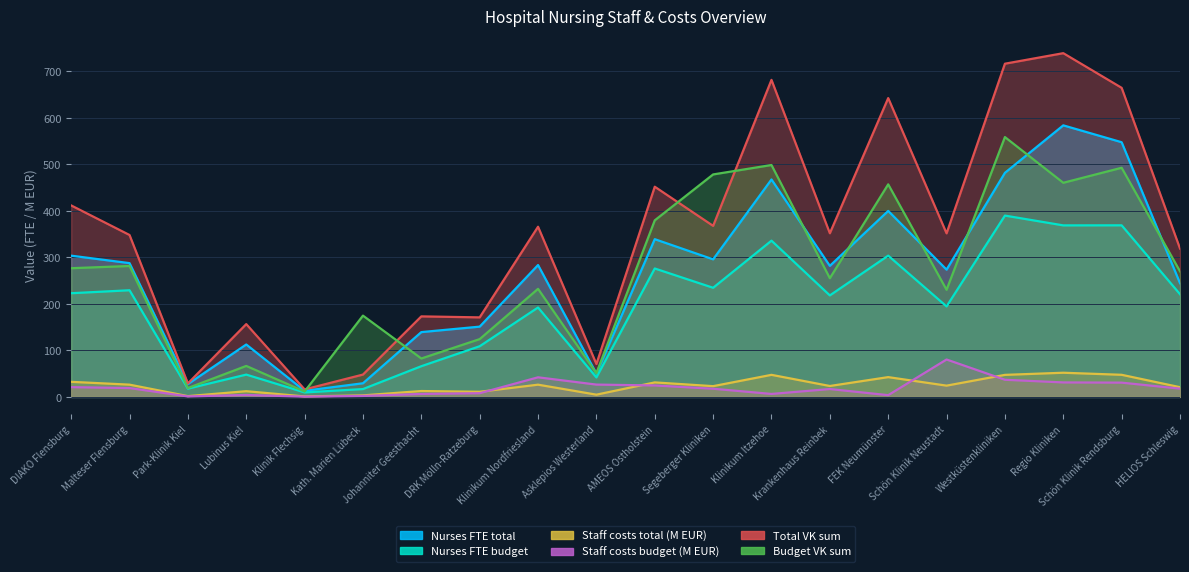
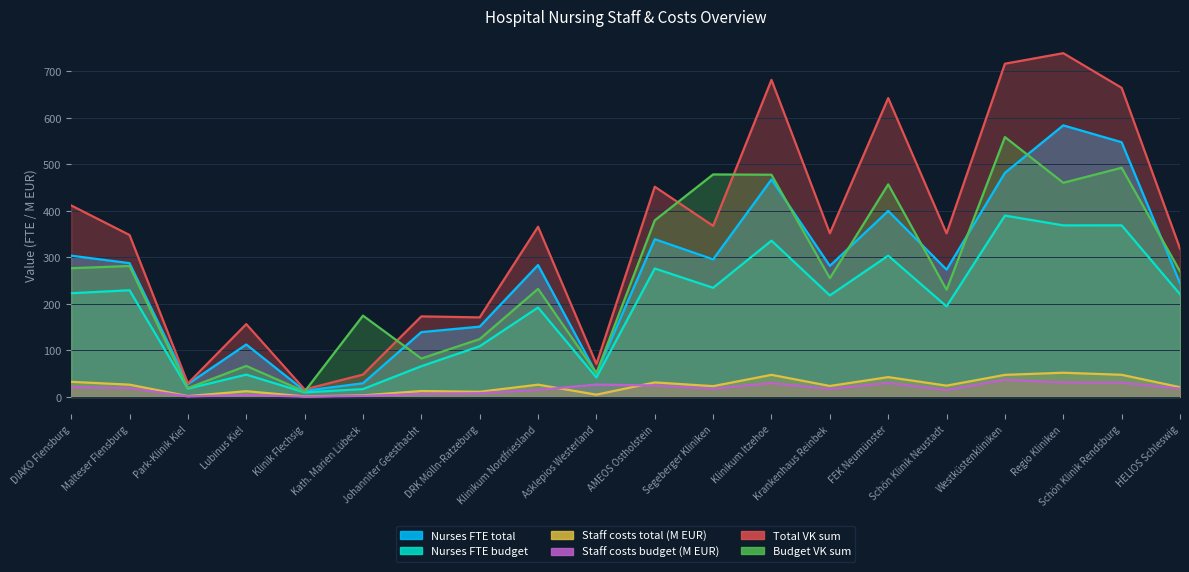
  {
    "Staff costs budget (M EUR)": {
      "DIAKO Flensburg": 20,
      "Malteser Flensburg": 20,
      "Lubinus Kiel": 0,
      "Johanniter Geesthacht": 10,
-     "Klinikum Nordfriesland": 40,
+     "Klinikum Nordfriesland": 20,
      "Asklepios Westerland": 30,
      "AMEOS Ostholstein": 20,
-     "Klinikum Itzehoe": 10,
+     "Klinikum Itzehoe": 30,
      "Krankenhaus Reinbek": 20,
-     "FEK Neumünster": 0,
-     "Schön Klinik Neustadt": 80,
+     "FEK Neumünster": 30,
+     "Schön Klinik Neustadt": 10,
      "Westküstenkliniken": 40,
      "Regio Kliniken": 30,
      "Schön Klinik Rendsburg": 30
    },
    "Budget VK sum": {
      "DIAKO Flensburg": 280,
      "Malteser Flensburg": 280,
      "Lubinus Kiel": 70,
      "Kath. Marien Lübeck": 170,
      "Johanniter Geesthacht": 80,
      "DRK Mölln-Ratzeburg": 120,
      "Klinikum Nordfriesland": 230,
      "AMEOS Ostholstein": 380,
      "Segeberger Kliniken": 480,
-     "Klinikum Itzehoe": 500,
+     "Klinikum Itzehoe": 480,
      "Krankenhaus Reinbek": 260,
      "FEK Neumünster": 460,
      "Schön Klinik Neustadt": 230,
      "Westküstenkliniken": 560,
      "Regio Kliniken": 460,
      "Schön Klinik Rendsburg": 490,
      "HELIOS Schleswig": 270
    }
  }
